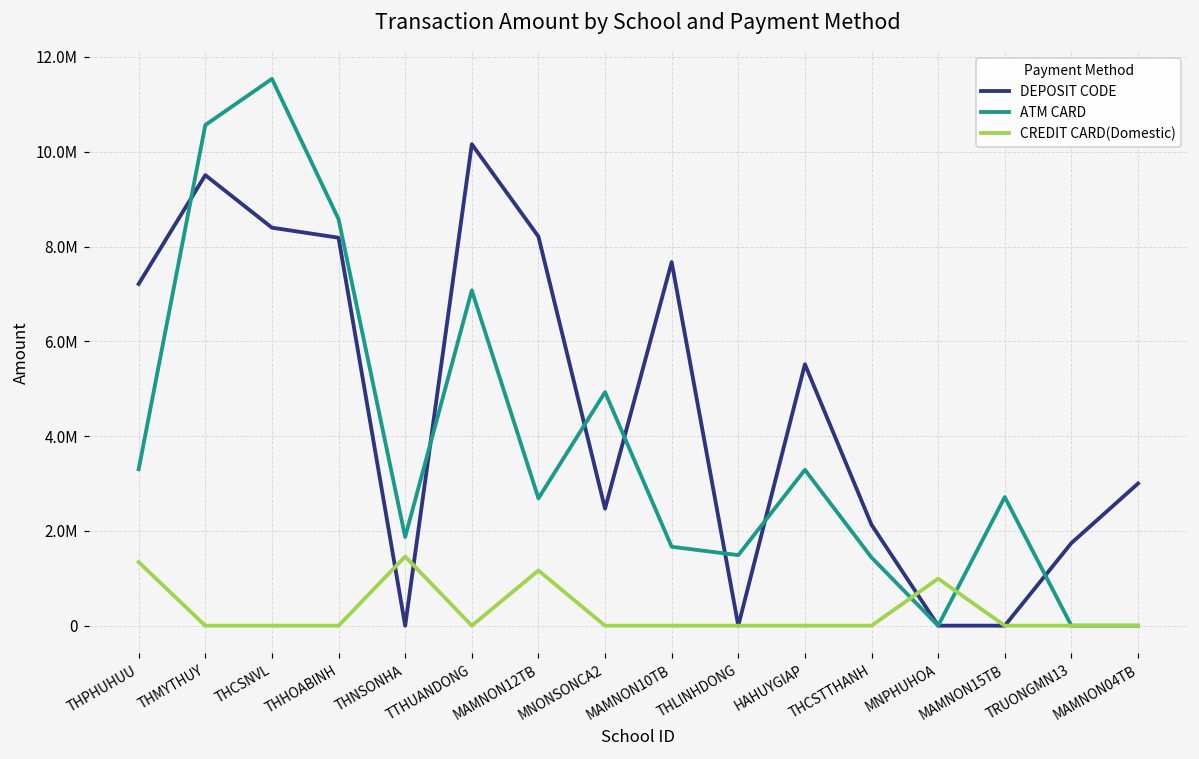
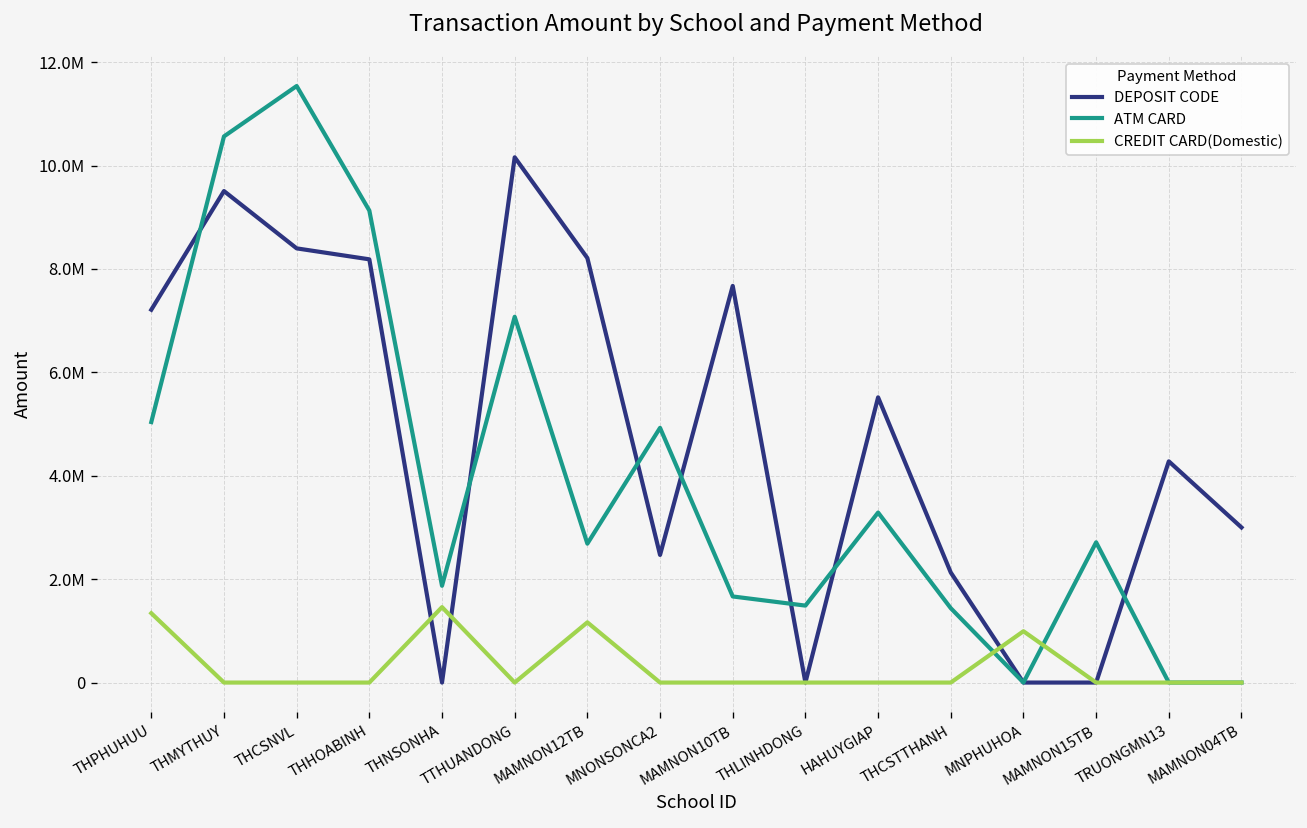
  {
    "DEPOSIT CODE": {
      "THPHUHUU": 7200000,
      "THMYTHUY": 9500000,
      "THCSNVL": 8400000,
      "THHOABINH": 8200000,
      "THNSONHA": 0,
      "TTHUANDONG": 10200000,
      "MAMNON12TB": 8200000,
      "MNONSONCA2": 2500000,
      "MAMNON10TB": 7700000,
      "HAHUYGIAP": 5500000,
      "THCSTTHANH": 2100000,
-     "TRUONGMN13": 1700000,
+     "TRUONGMN13": 4300000,
      "MAMNON04TB": 3000000
    },
    "ATM CARD": {
-     "THPHUHUU": 3300000,
+     "THPHUHUU": 5000000,
      "THMYTHUY": 10600000,
      "THCSNVL": 11500000,
-     "THHOABINH": 8600000,
+     "THHOABINH": 9100000,
      "THNSONHA": 1900000,
      "TTHUANDONG": 7100000,
      "MAMNON12TB": 2700000,
      "MNONSONCA2": 4900000,
      "MAMNON10TB": 1700000,
      "THLINHDONG": 1500000,
      "HAHUYGIAP": 3300000,
      "THCSTTHANH": 1400000,
      "MAMNON15TB": 2700000
    },
    "CREDIT CARD(Domestic)": {
      "THPHUHUU": 1300000,
      "THMYTHUY": 0,
      "THCSNVL": 0,
      "THHOABINH": 0,
      "THNSONHA": 1500000,
      "TTHUANDONG": 0,
      "MAMNON12TB": 1200000,
      "MNONSONCA2": 0,
      "MAMNON10TB": 0,
      "HAHUYGIAP": 0,
      "THCSTTHANH": 0,
      "MNPHUHOA": 1000000
    }
  }
